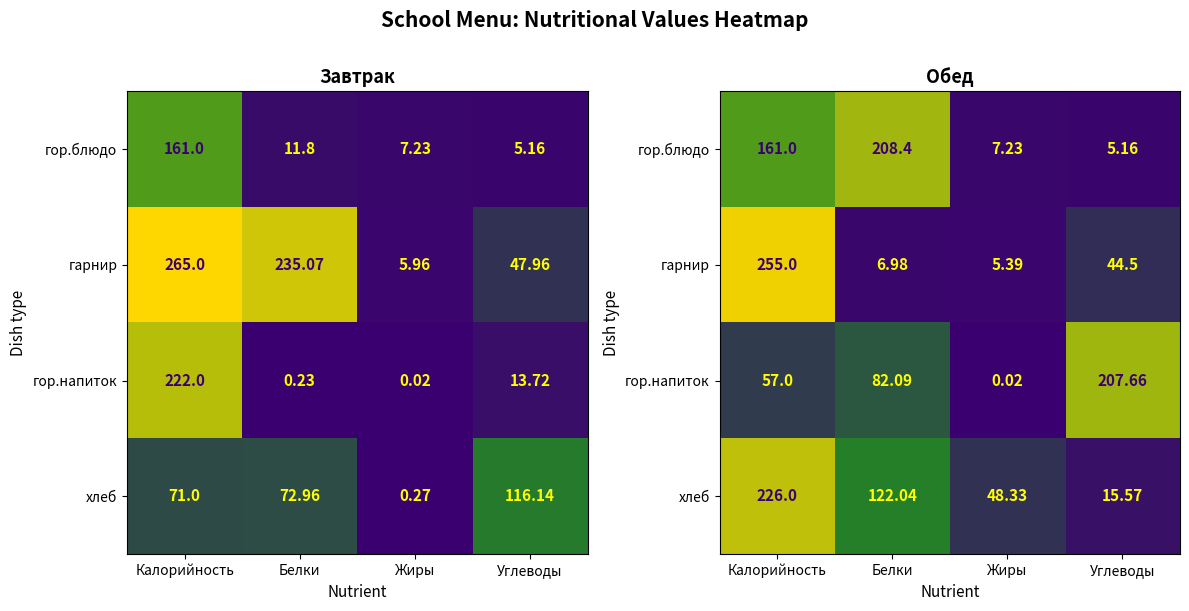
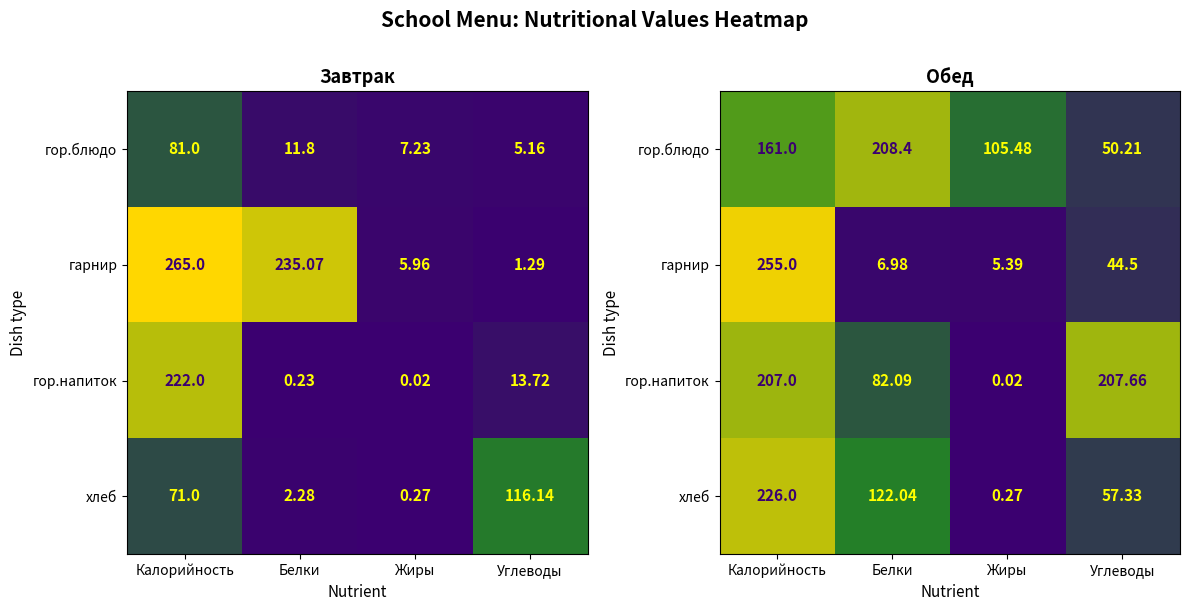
  {
    "Завтрак": {
      "гор.блюдо": {
-       "Калорийность": 161.0,
+       "Калорийность": 81.0,
        "Белки": 11.8,
        "Жиры": 7.23,
        "Углеводы": 5.16
      },
      "гарнир": {
        "Калорийность": 265.0,
        "Белки": 235.07,
        "Жиры": 5.96,
-       "Углеводы": 47.96
+       "Углеводы": 1.29
      },
      "гор.напиток": {
        "Калорийность": 222.0,
        "Белки": 0.23,
        "Жиры": 0.02,
        "Углеводы": 13.72
      },
      "хлеб": {
        "Калорийность": 71.0,
-       "Белки": 72.96,
+       "Белки": 2.28,
        "Жиры": 0.27,
        "Углеводы": 116.14
      }
    },
    "Обед": {
      "гор.блюдо": {
        "Калорийность": 161.0,
        "Белки": 208.4,
-       "Жиры": 7.23,
-       "Углеводы": 5.16
+       "Жиры": 105.48,
+       "Углеводы": 50.21
      },
      "гарнир": {
        "Калорийность": 255.0,
        "Белки": 6.98,
        "Жиры": 5.39,
        "Углеводы": 44.5
      },
      "гор.напиток": {
-       "Калорийность": 57.0,
+       "Калорийность": 207.0,
        "Белки": 82.09,
        "Жиры": 0.02,
        "Углеводы": 207.66
      },
      "хлеб": {
        "Калорийность": 226.0,
        "Белки": 122.04,
-       "Жиры": 48.33,
-       "Углеводы": 15.57
+       "Жиры": 0.27,
+       "Углеводы": 57.33
      }
    }
  }
